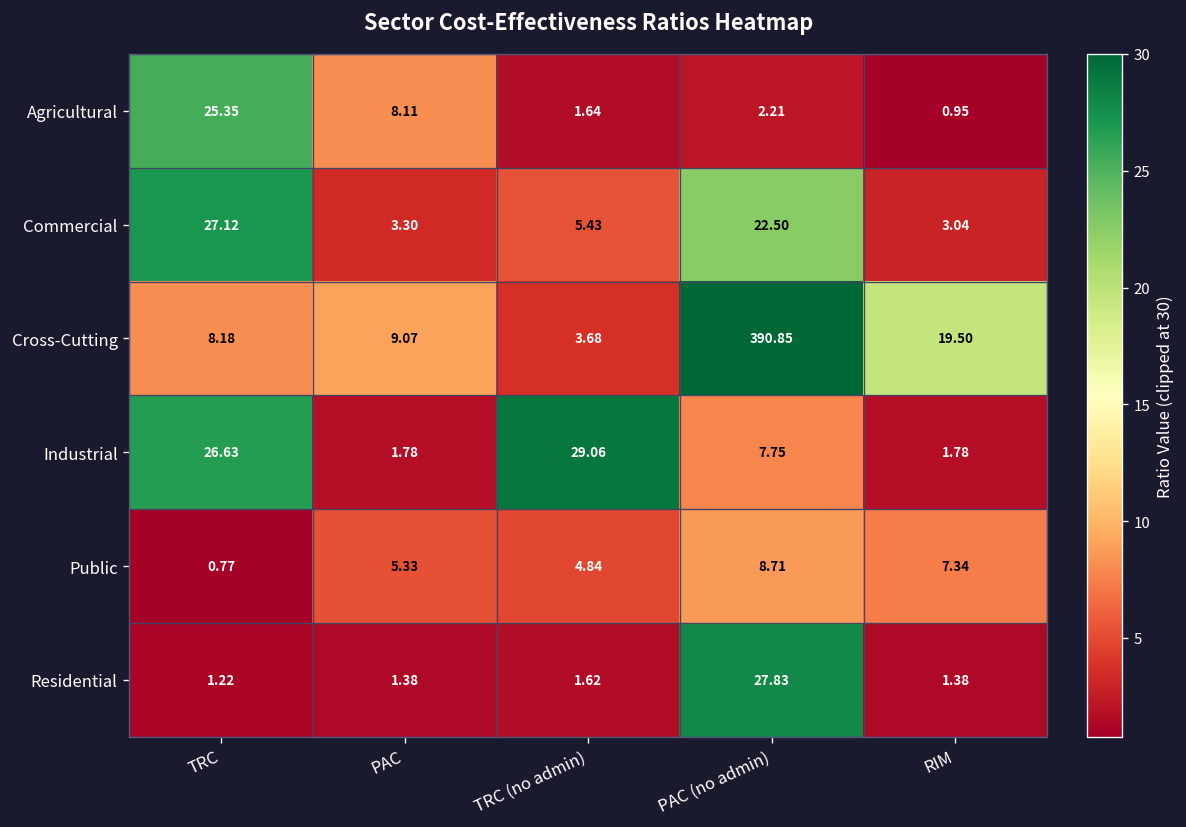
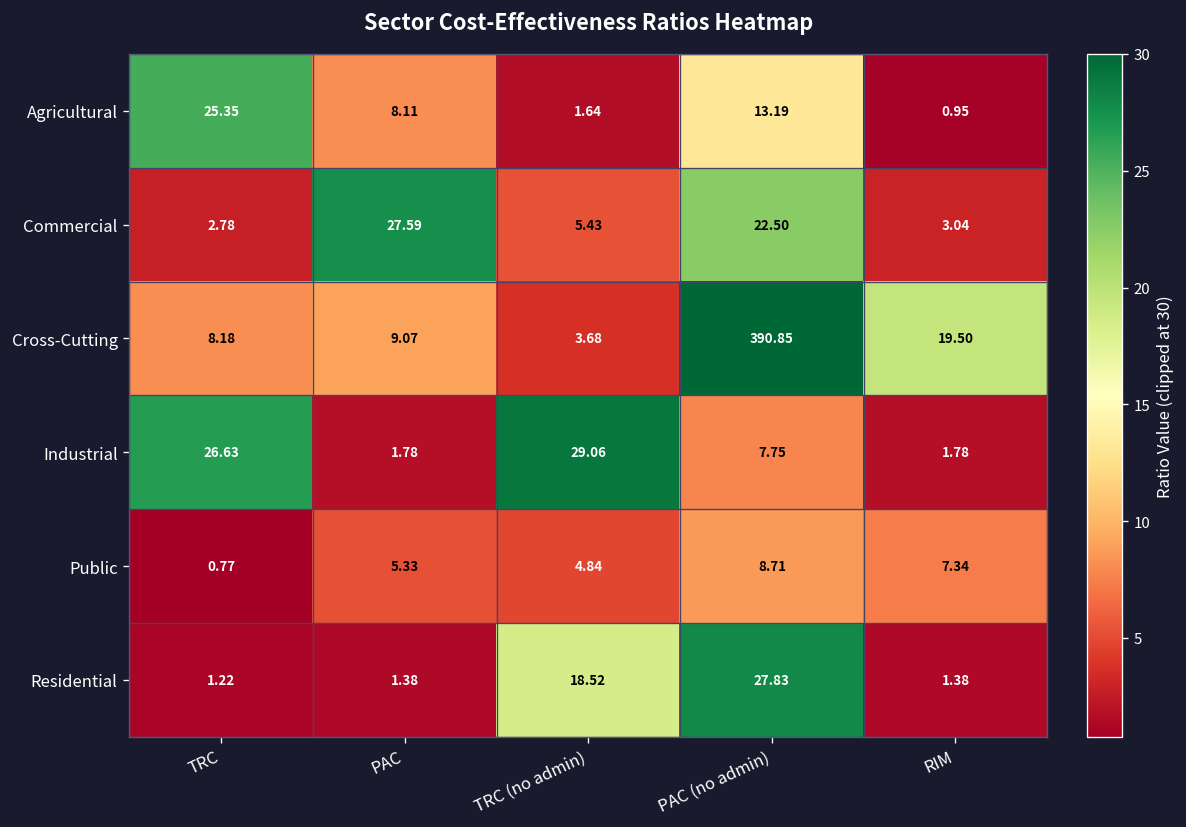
  {
    "Agricultural": {
      "TRC": 25.35,
      "PAC": 8.11,
      "TRC (no admin)": 1.64,
-     "PAC (no admin)": 2.21,
+     "PAC (no admin)": 13.19,
      "RIM": 0.95
    },
    "Commercial": {
-     "TRC": 27.12,
-     "PAC": 3.30,
+     "TRC": 2.78,
+     "PAC": 27.59,
      "TRC (no admin)": 5.43,
      "PAC (no admin)": 22.50,
      "RIM": 3.04
    },
    "Cross-Cutting": {
      "TRC": 8.18,
      "PAC": 9.07,
      "TRC (no admin)": 3.68,
      "PAC (no admin)": 390.85,
      "RIM": 19.50
    },
    "Industrial": {
      "TRC": 26.63,
      "PAC": 1.78,
      "TRC (no admin)": 29.06,
      "PAC (no admin)": 7.75,
      "RIM": 1.78
    },
    "Public": {
      "TRC": 0.77,
      "PAC": 5.33,
      "TRC (no admin)": 4.84,
      "PAC (no admin)": 8.71,
      "RIM": 7.34
    },
    "Residential": {
      "TRC": 1.22,
      "PAC": 1.38,
-     "TRC (no admin)": 1.62,
+     "TRC (no admin)": 18.52,
      "PAC (no admin)": 27.83,
      "RIM": 1.38
    }
  }
